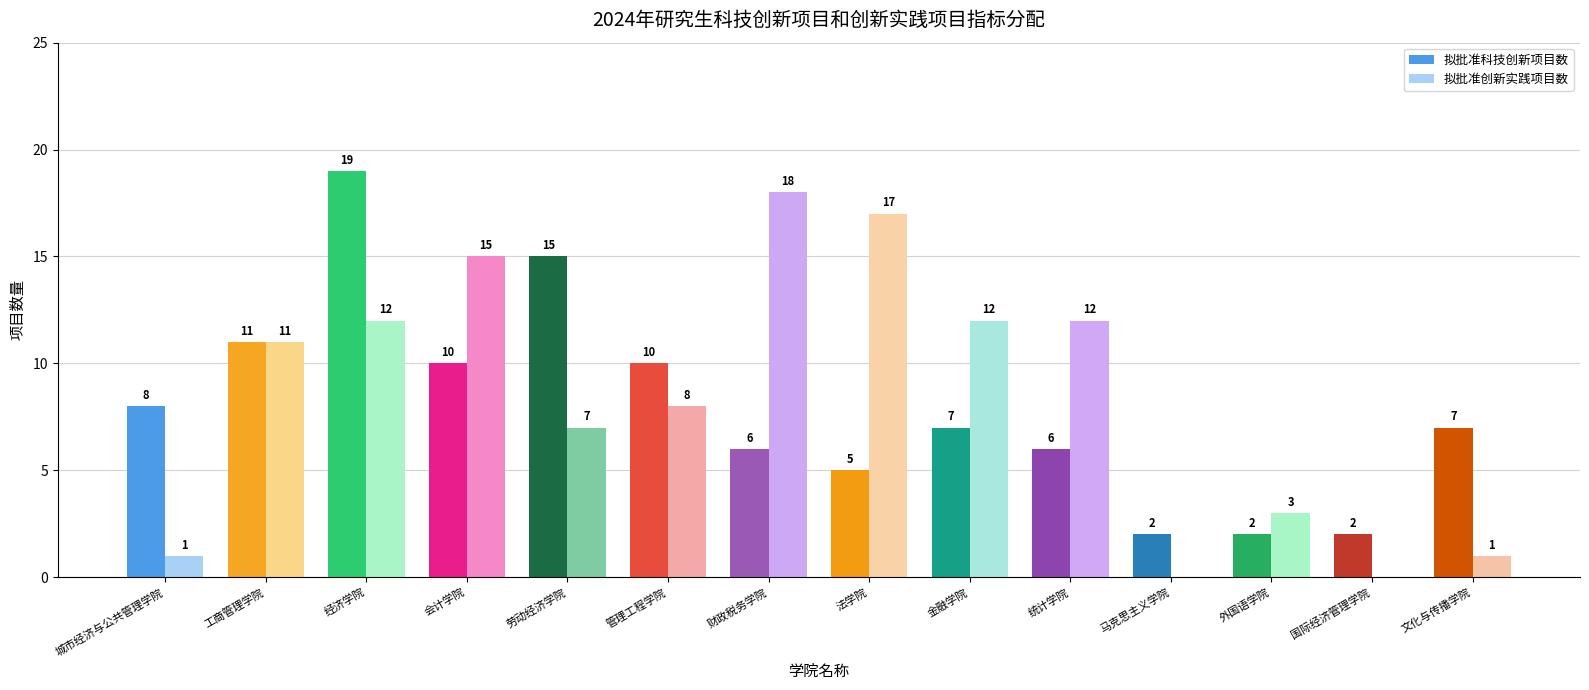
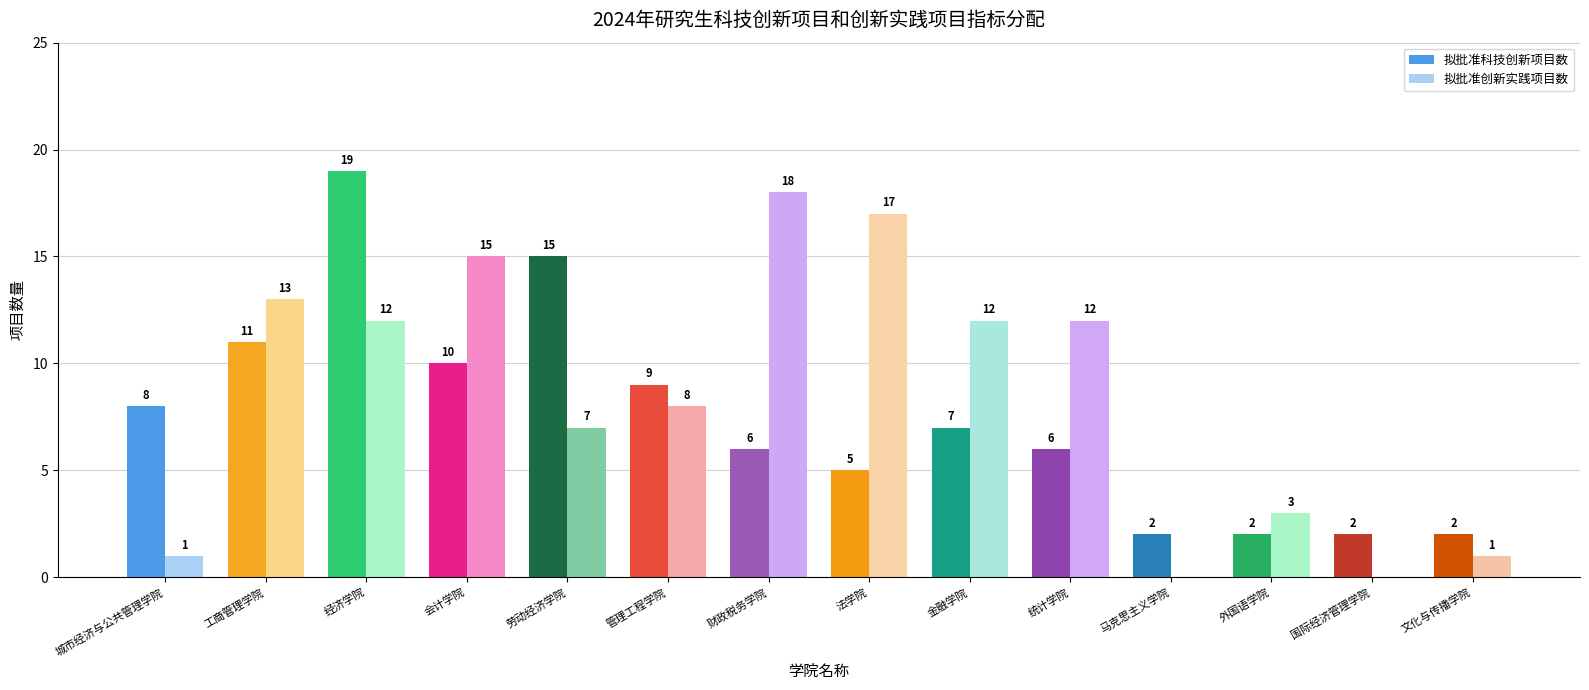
  {
    "拟批准科技创新项目数": {
      "城市经济与公共管理学院": 8,
      "工商管理学院": 11,
      "经济学院": 19,
      "会计学院": 10,
      "劳动经济学院": 15,
-     "管理工程学院": 10,
+     "管理工程学院": 9,
      "财政税务学院": 6,
      "法学院": 5,
      "金融学院": 7,
      "统计学院": 6,
      "马克思主义学院": 2,
      "外国语学院": 2,
      "国际经济管理学院": 2,
-     "文化与传播学院": 7
+     "文化与传播学院": 2
    },
    "拟批准创新实践项目数": {
      "城市经济与公共管理学院": 1,
-     "工商管理学院": 11,
+     "工商管理学院": 13,
      "经济学院": 12,
      "会计学院": 15,
      "劳动经济学院": 7,
      "管理工程学院": 8,
      "财政税务学院": 18,
      "法学院": 17,
      "金融学院": 12,
      "统计学院": 12,
      "外国语学院": 3,
      "文化与传播学院": 1
    }
  }
